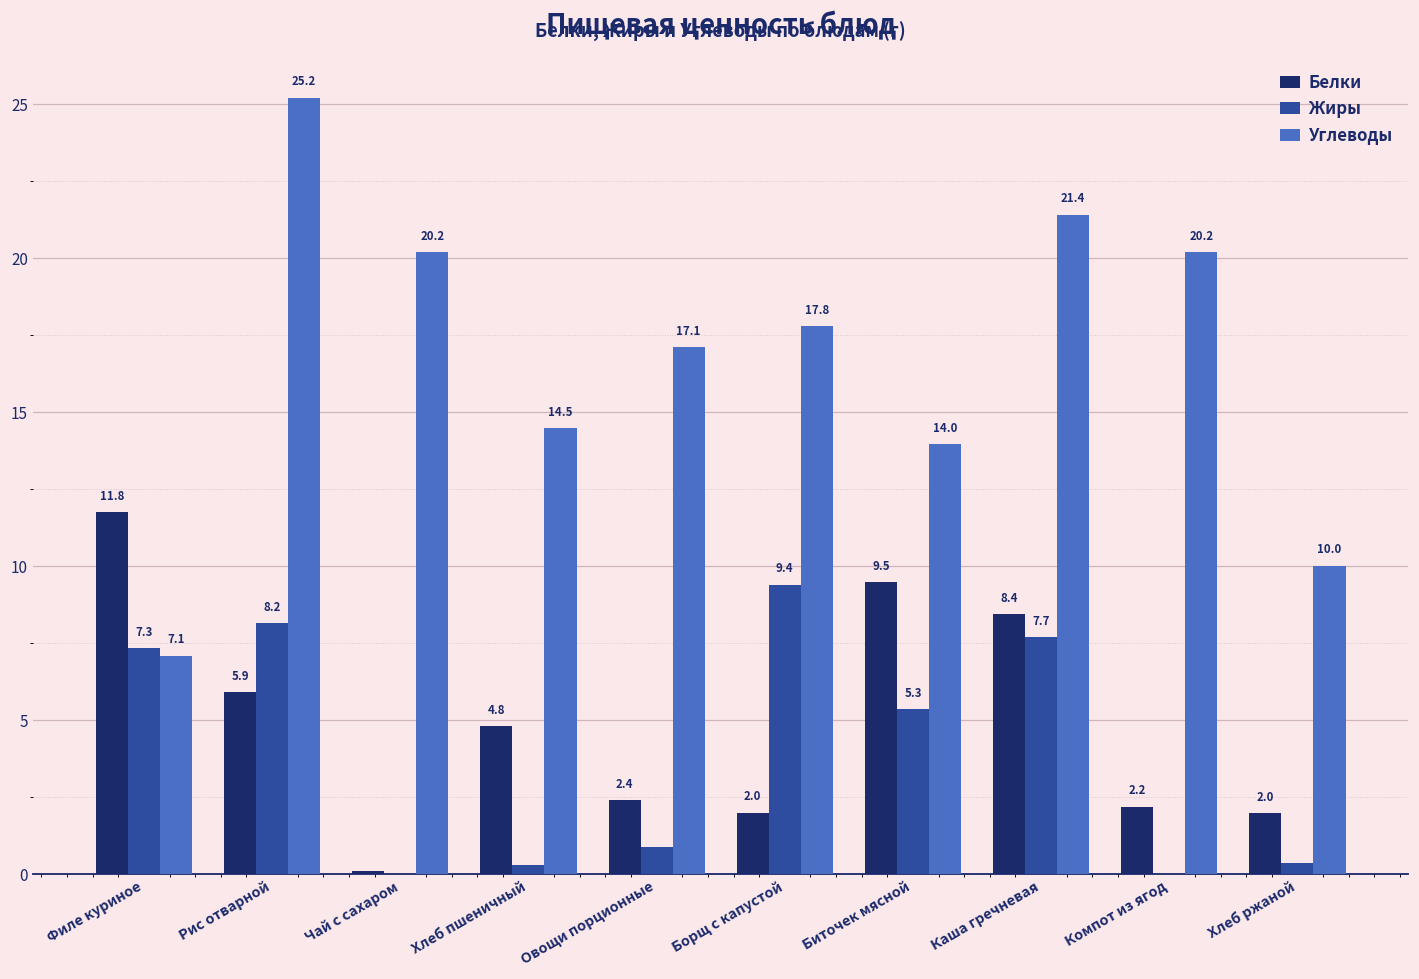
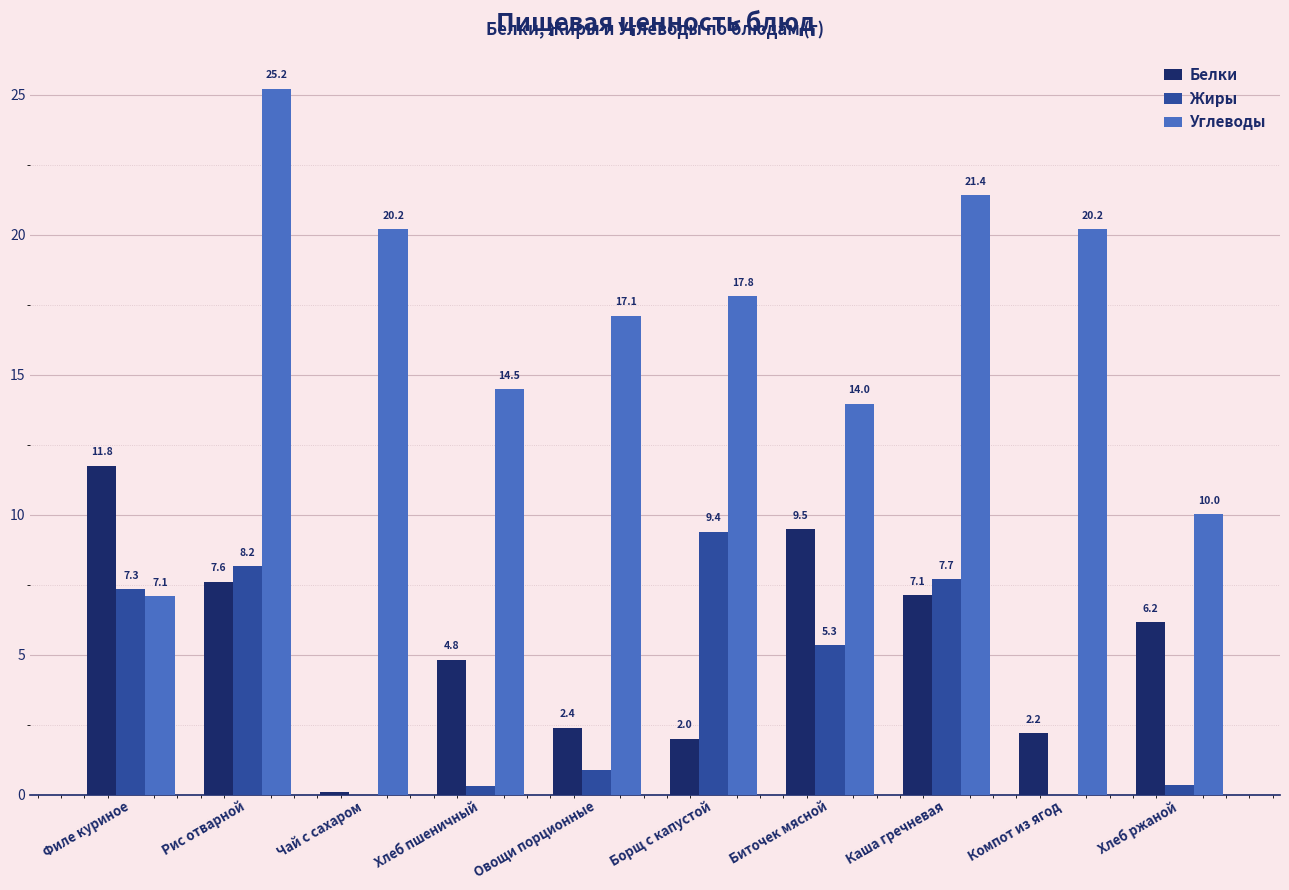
  {
    "Белки": {
      "Филе куриное": 11.8,
-     "Рис отварной": 5.9,
+     "Рис отварной": 7.6,
      "Хлеб пшеничный": 4.8,
      "Овощи порционные": 2.4,
      "Борщ с капустой": 2.0,
      "Биточек мясной": 9.5,
-     "Каша гречневая": 8.4,
+     "Каша гречневая": 7.1,
      "Компот из ягод": 2.2,
-     "Хлеб ржаной": 2.0
+     "Хлеб ржаной": 6.2
    }
  }
